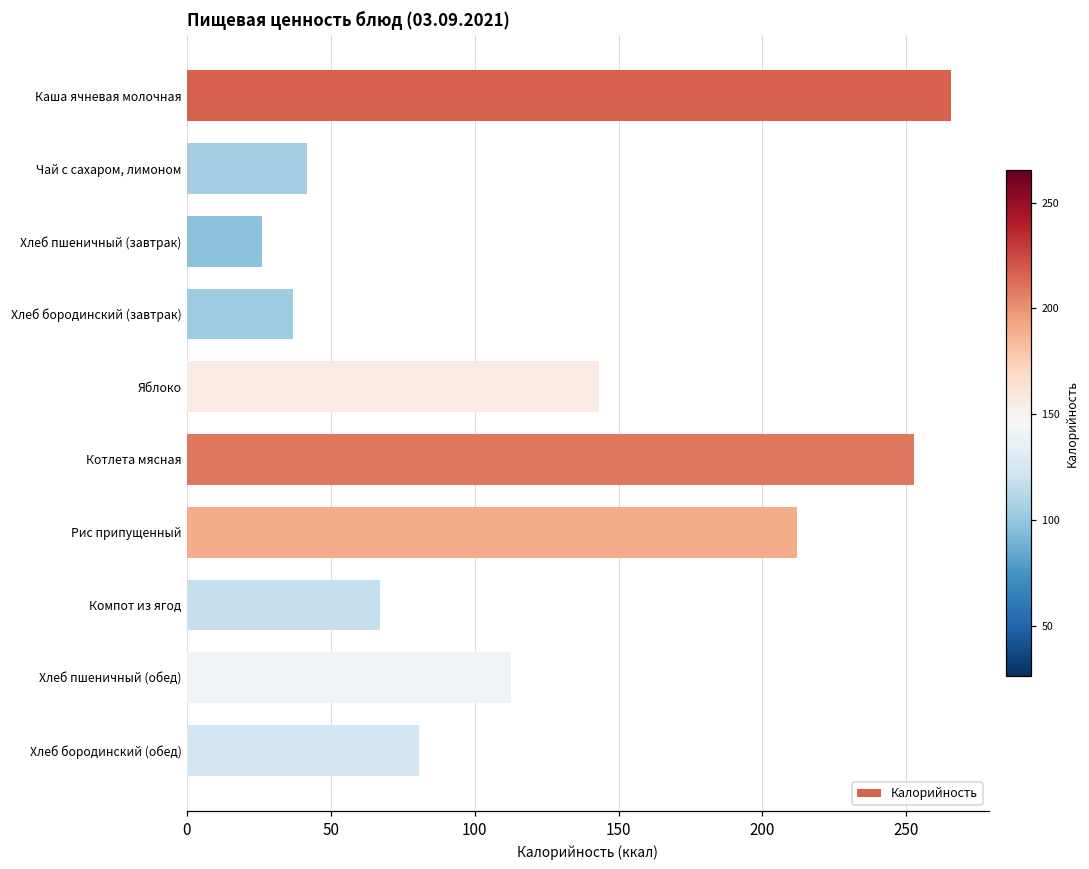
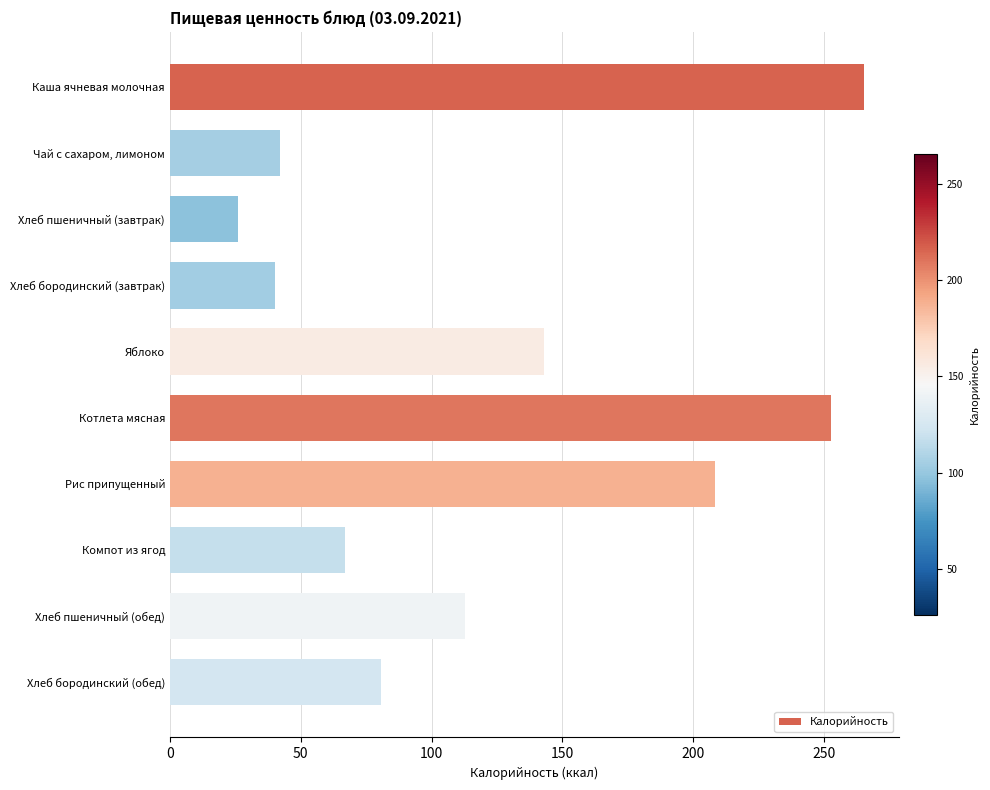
  {
    "Каша ячневая молочная": 265,
    "Чай с сахаром, лимоном": 42,
    "Хлеб пшеничный (завтрак)": 26,
-   "Хлеб бородинский (завтрак)": 37,
+   "Хлеб бородинский (завтрак)": 40,
    "Яблоко": 143,
    "Котлета мясная": 253,
-   "Рис припущенный": 212,
+   "Рис припущенный": 208,
    "Компот из ягод": 67,
    "Хлеб пшеничный (обед)": 113,
    "Хлеб бородинский (обед)": 81
  }
